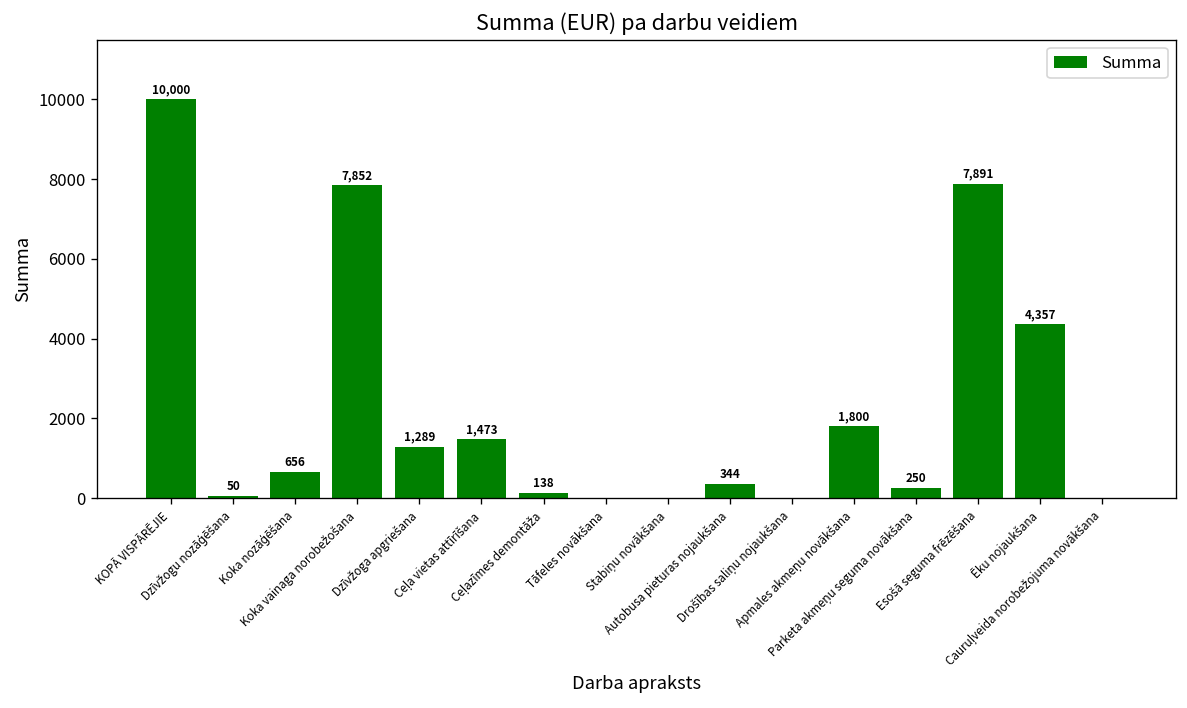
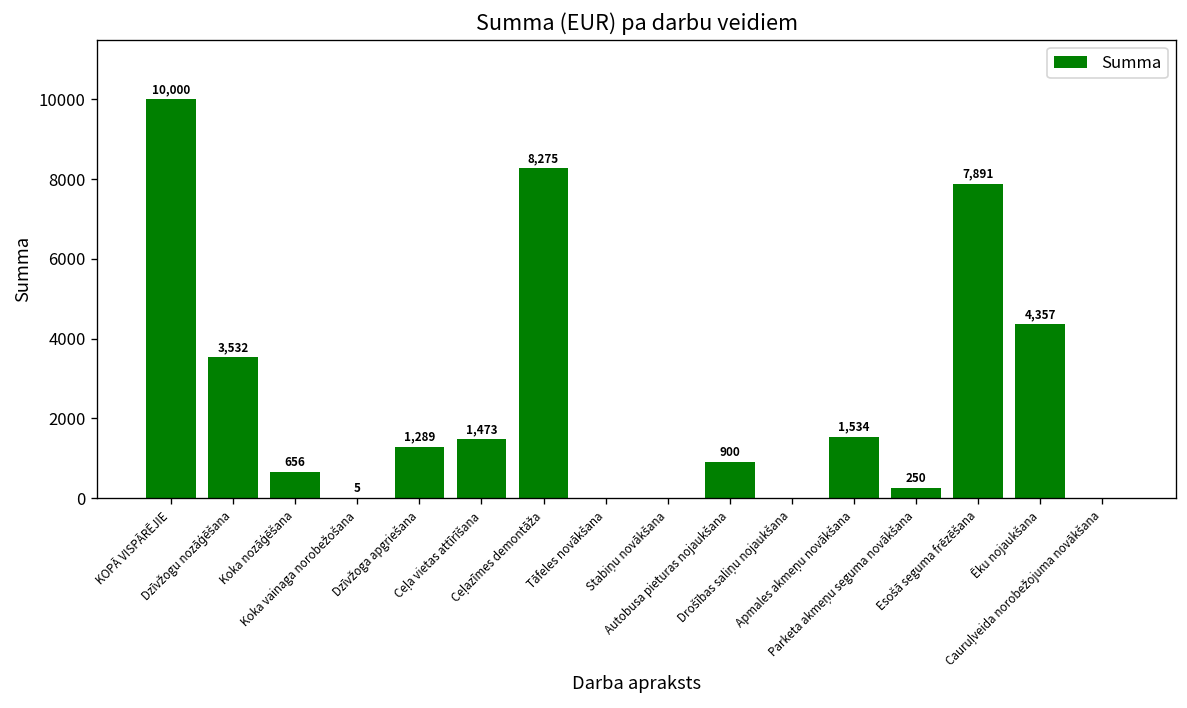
  {
    "KOPĀ VISPĀRĒJIE": "10,000",
-   "Dzīvžogu nozāģēšana": "50",
+   "Dzīvžogu nozāģēšana": "3,532",
    "Koka nozāģēšana": "656",
-   "Koka vainaga norobežošana": "7,852",
+   "Koka vainaga norobežošana": "5",
    "Dzīvžoga apgriešana": "1,289",
    "Ceļa vietas attīrīšana": "1,473",
-   "Ceļazīmes demontāža": "138",
-   "Autobusa pieturas nojaukšana": "344",
-   "Apmales akmeņu novākšana": "1,800",
+   "Ceļazīmes demontāža": "8,275",
+   "Autobusa pieturas nojaukšana": "900",
+   "Apmales akmeņu novākšana": "1,534",
    "Parketa akmeņu seguma novākšana": "250",
    "Esošā seguma frēzēšana": "7,891",
    "Ēku nojaukšana": "4,357"
  }
